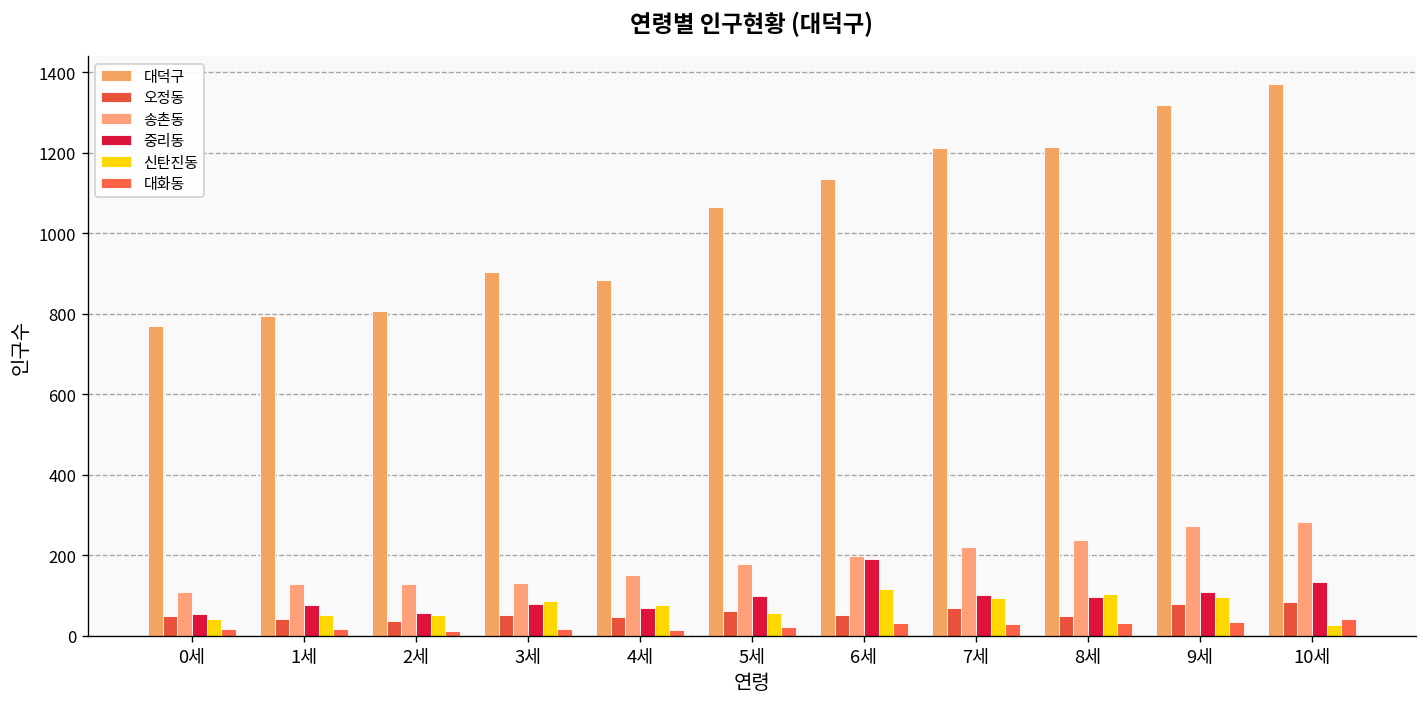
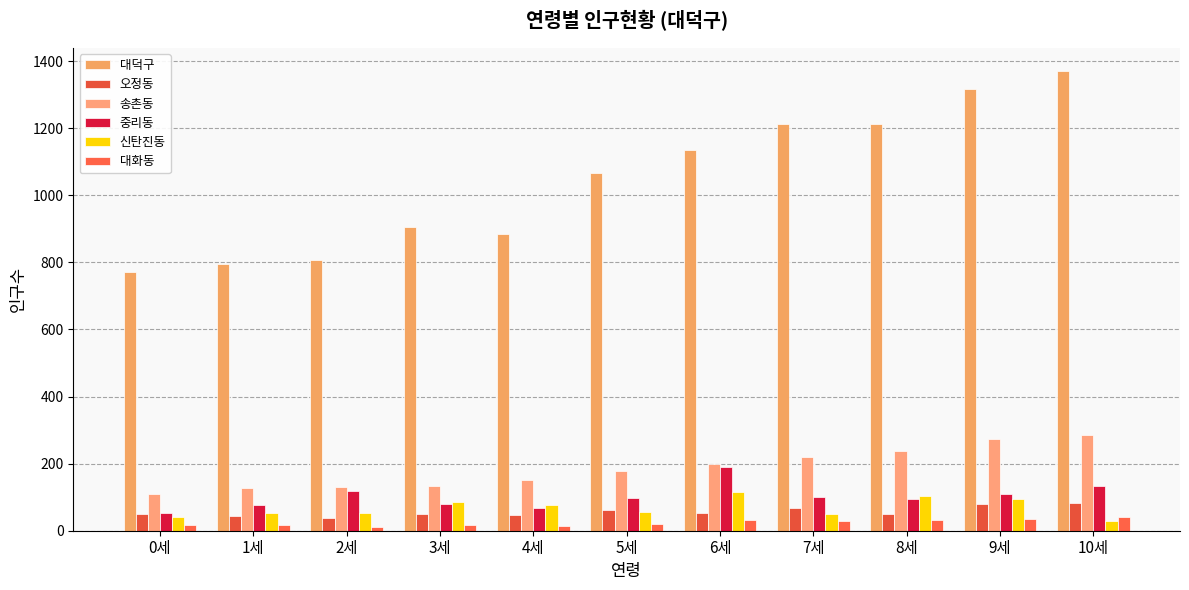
  {
    "중리동": {
      "0세": 50,
      "1세": 80,
-     "2세": 60,
+     "2세": 120,
      "3세": 80,
      "4세": 70,
      "5세": 100,
      "6세": 190,
      "7세": 100,
      "8세": 100,
      "9세": 110,
      "10세": 130
    },
    "신탄진동": {
      "0세": 40,
      "1세": 50,
      "2세": 50,
      "3세": 90,
      "4세": 80,
      "5세": 60,
      "6세": 120,
-     "7세": 90,
+     "7세": 50,
      "8세": 100,
      "9세": 100,
      "10세": 30
    }
  }
